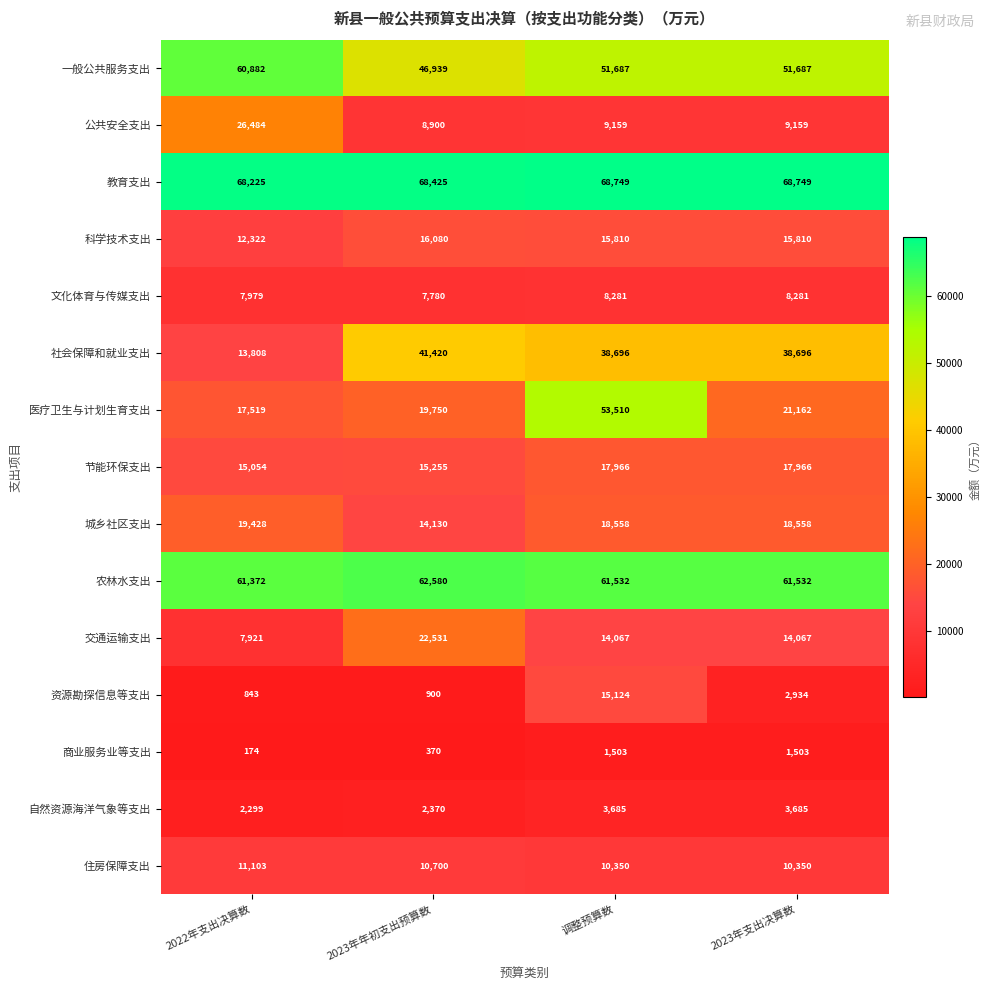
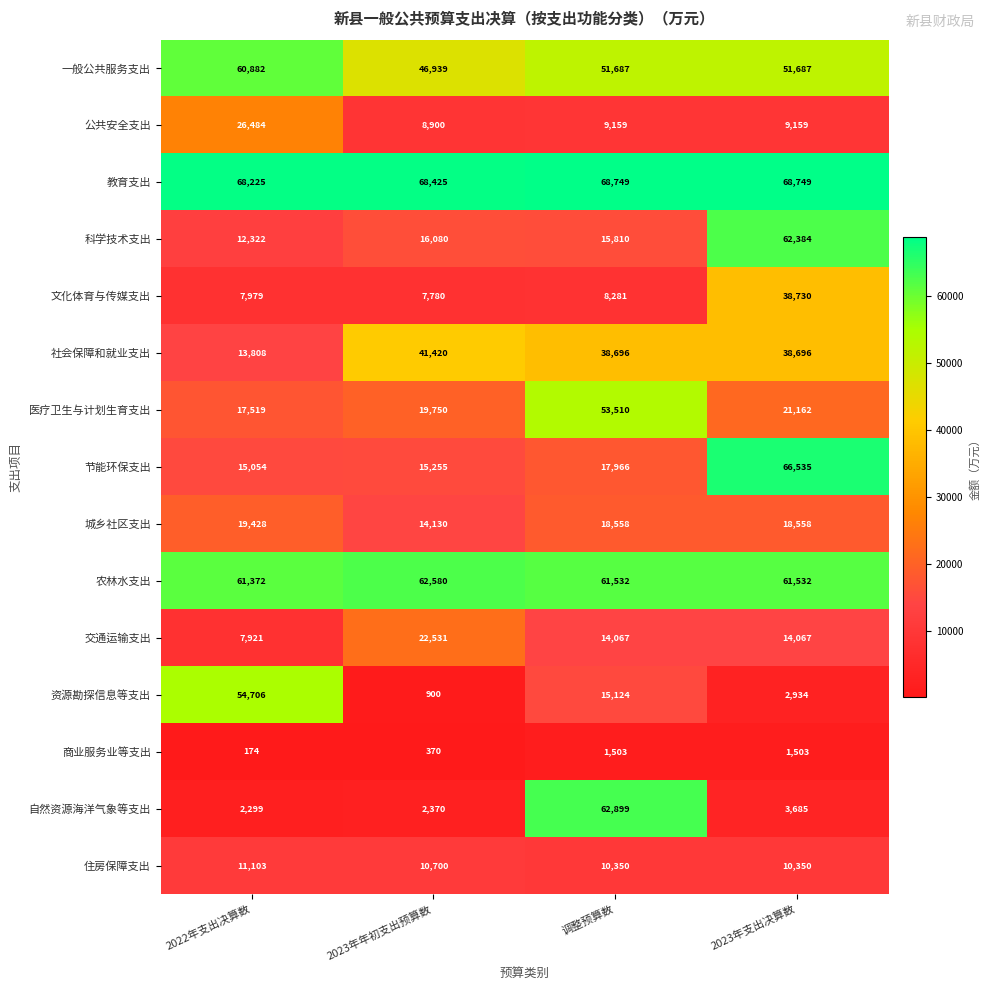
  {
    "一般公共服务支出": {
      "2022年支出决算数": "60,882",
      "2023年年初支出预算数": "46,939",
      "调整预算数": "51,687",
      "2023年支出决算数": "51,687"
    },
    "公共安全支出": {
      "2022年支出决算数": "26,484",
      "2023年年初支出预算数": "8,900",
      "调整预算数": "9,159",
      "2023年支出决算数": "9,159"
    },
    "教育支出": {
      "2022年支出决算数": "68,225",
      "2023年年初支出预算数": "68,425",
      "调整预算数": "68,749",
      "2023年支出决算数": "68,749"
    },
    "科学技术支出": {
      "2022年支出决算数": "12,322",
      "2023年年初支出预算数": "16,080",
      "调整预算数": "15,810",
-     "2023年支出决算数": "15,810"
+     "2023年支出决算数": "62,384"
    },
    "文化体育与传媒支出": {
      "2022年支出决算数": "7,979",
      "2023年年初支出预算数": "7,780",
      "调整预算数": "8,281",
-     "2023年支出决算数": "8,281"
+     "2023年支出决算数": "38,730"
    },
    "社会保障和就业支出": {
      "2022年支出决算数": "13,808",
      "2023年年初支出预算数": "41,420",
      "调整预算数": "38,696",
      "2023年支出决算数": "38,696"
    },
    "医疗卫生与计划生育支出": {
      "2022年支出决算数": "17,519",
      "2023年年初支出预算数": "19,750",
      "调整预算数": "53,510",
      "2023年支出决算数": "21,162"
    },
    "节能环保支出": {
      "2022年支出决算数": "15,054",
      "2023年年初支出预算数": "15,255",
      "调整预算数": "17,966",
-     "2023年支出决算数": "17,966"
+     "2023年支出决算数": "66,535"
    },
    "城乡社区支出": {
      "2022年支出决算数": "19,428",
      "2023年年初支出预算数": "14,130",
      "调整预算数": "18,558",
      "2023年支出决算数": "18,558"
    },
    "农林水支出": {
      "2022年支出决算数": "61,372",
      "2023年年初支出预算数": "62,580",
      "调整预算数": "61,532",
      "2023年支出决算数": "61,532"
    },
    "交通运输支出": {
      "2022年支出决算数": "7,921",
      "2023年年初支出预算数": "22,531",
      "调整预算数": "14,067",
      "2023年支出决算数": "14,067"
    },
    "资源勘探信息等支出": {
-     "2022年支出决算数": "843",
+     "2022年支出决算数": "54,706",
      "2023年年初支出预算数": "900",
      "调整预算数": "15,124",
      "2023年支出决算数": "2,934"
    },
    "商业服务业等支出": {
      "2022年支出决算数": "174",
      "2023年年初支出预算数": "370",
      "调整预算数": "1,503",
      "2023年支出决算数": "1,503"
    },
    "自然资源海洋气象等支出": {
      "2022年支出决算数": "2,299",
      "2023年年初支出预算数": "2,370",
-     "调整预算数": "3,685",
+     "调整预算数": "62,899",
      "2023年支出决算数": "3,685"
    },
    "住房保障支出": {
      "2022年支出决算数": "11,103",
      "2023年年初支出预算数": "10,700",
      "调整预算数": "10,350",
      "2023年支出决算数": "10,350"
    }
  }
